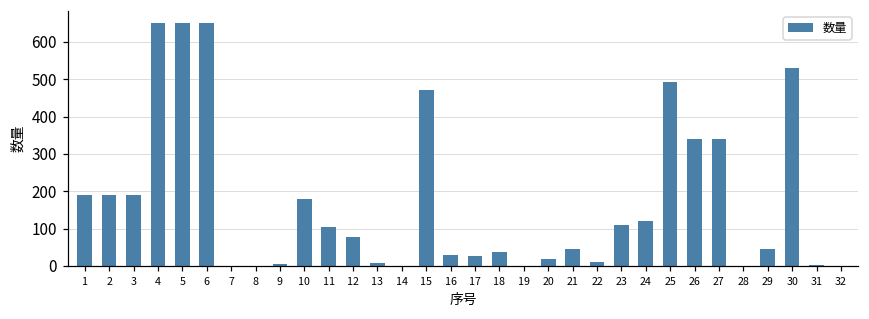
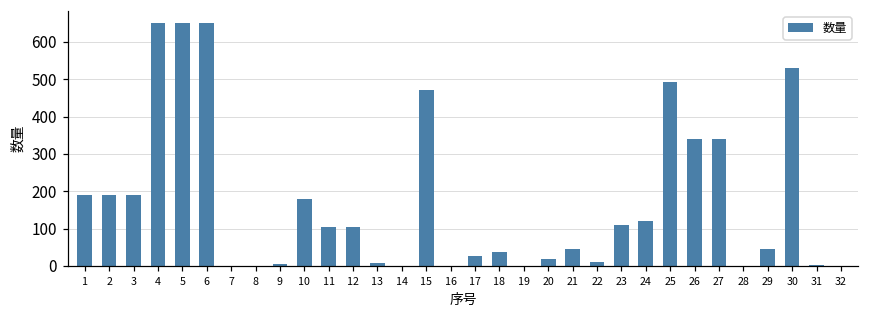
  {
    "1": 190,
    "2": 190,
    "3": 190,
    "4": 650,
    "5": 650,
    "6": 650,
    "10": 180,
    "11": 110,
-   "12": 80,
+   "12": 110,
    "15": 470,
-   "16": 30,
+   "16": 0,
    "17": 30,
    "18": 40,
    "20": 20,
    "21": 50,
    "22": 10,
    "23": 110,
    "24": 120,
    "25": 490,
    "26": 340,
    "27": 340,
    "29": 50,
    "30": 530
  }
